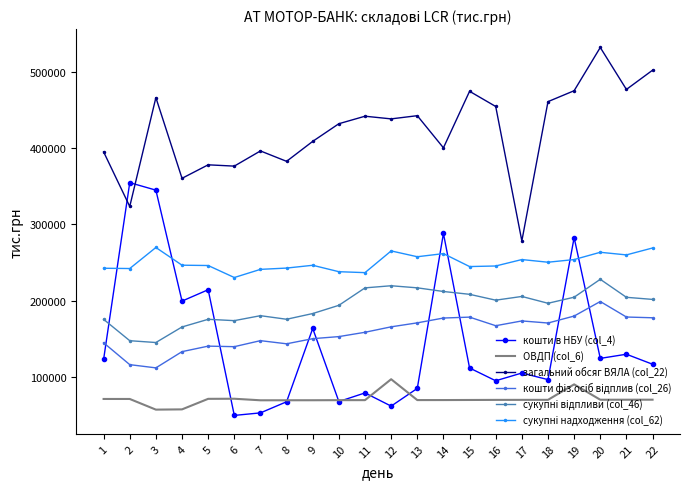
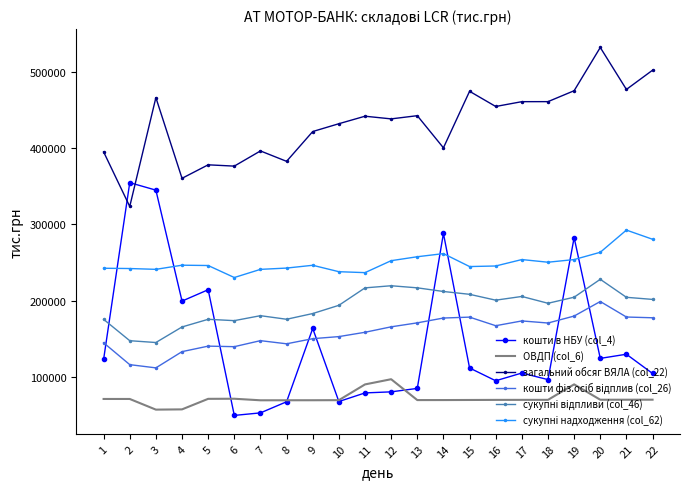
  {
    "кошти в НБУ (col_4)": {
      "1": 120000,
      "2": 350000,
      "3": 340000,
      "4": 200000,
      "5": 210000,
      "6": 50000,
      "7": 50000,
      "9": 160000,
      "11": 80000,
-     "12": 60000,
+     "12": 80000,
      "13": 90000,
      "14": 290000,
      "15": 110000,
      "16": 100000,
      "17": 110000,
      "18": 100000,
      "19": 280000,
      "20": 120000,
      "21": 130000,
-     "22": 120000
+     "22": 110000
    },
    "ОВДП (col_6)": {
      "1": 70000,
      "2": 70000,
      "3": 60000,
      "4": 60000,
      "5": 70000,
      "6": 70000,
      "7": 70000,
      "9": 70000,
-     "11": 70000,
+     "11": 90000,
      "12": 100000,
      "13": 70000,
      "14": 70000,
      "15": 70000,
      "16": 70000,
      "17": 70000,
      "18": 70000,
      "19": 90000,
      "20": 70000,
      "21": 70000,
      "22": 70000
    },
    "загальний обсяг ВЯЛА (col_22)": {
      "1": 400000,
      "2": 320000,
      "3": 470000,
      "4": 360000,
      "5": 380000,
      "6": 380000,
      "7": 400000,
      "8": 380000,
-     "9": 410000,
+     "9": 420000,
      "10": 430000,
      "11": 440000,
      "12": 440000,
      "13": 440000,
      "14": 400000,
      "15": 470000,
      "16": 450000,
-     "17": 280000,
+     "17": 460000,
      "18": 460000,
      "19": 480000,
      "20": 530000,
      "21": 480000,
      "22": 500000
    },
    "сукупні надходження (col_62)": {
      "1": 240000,
      "2": 240000,
-     "3": 270000,
+     "3": 240000,
      "4": 250000,
      "5": 250000,
      "6": 230000,
      "7": 240000,
      "8": 240000,
      "9": 250000,
      "10": 240000,
      "11": 240000,
-     "12": 270000,
+     "12": 250000,
      "13": 260000,
      "14": 260000,
      "15": 240000,
      "16": 250000,
      "17": 250000,
      "18": 250000,
      "19": 250000,
      "20": 260000,
-     "21": 260000,
-     "22": 270000
+     "21": 290000,
+     "22": 280000
    }
  }
